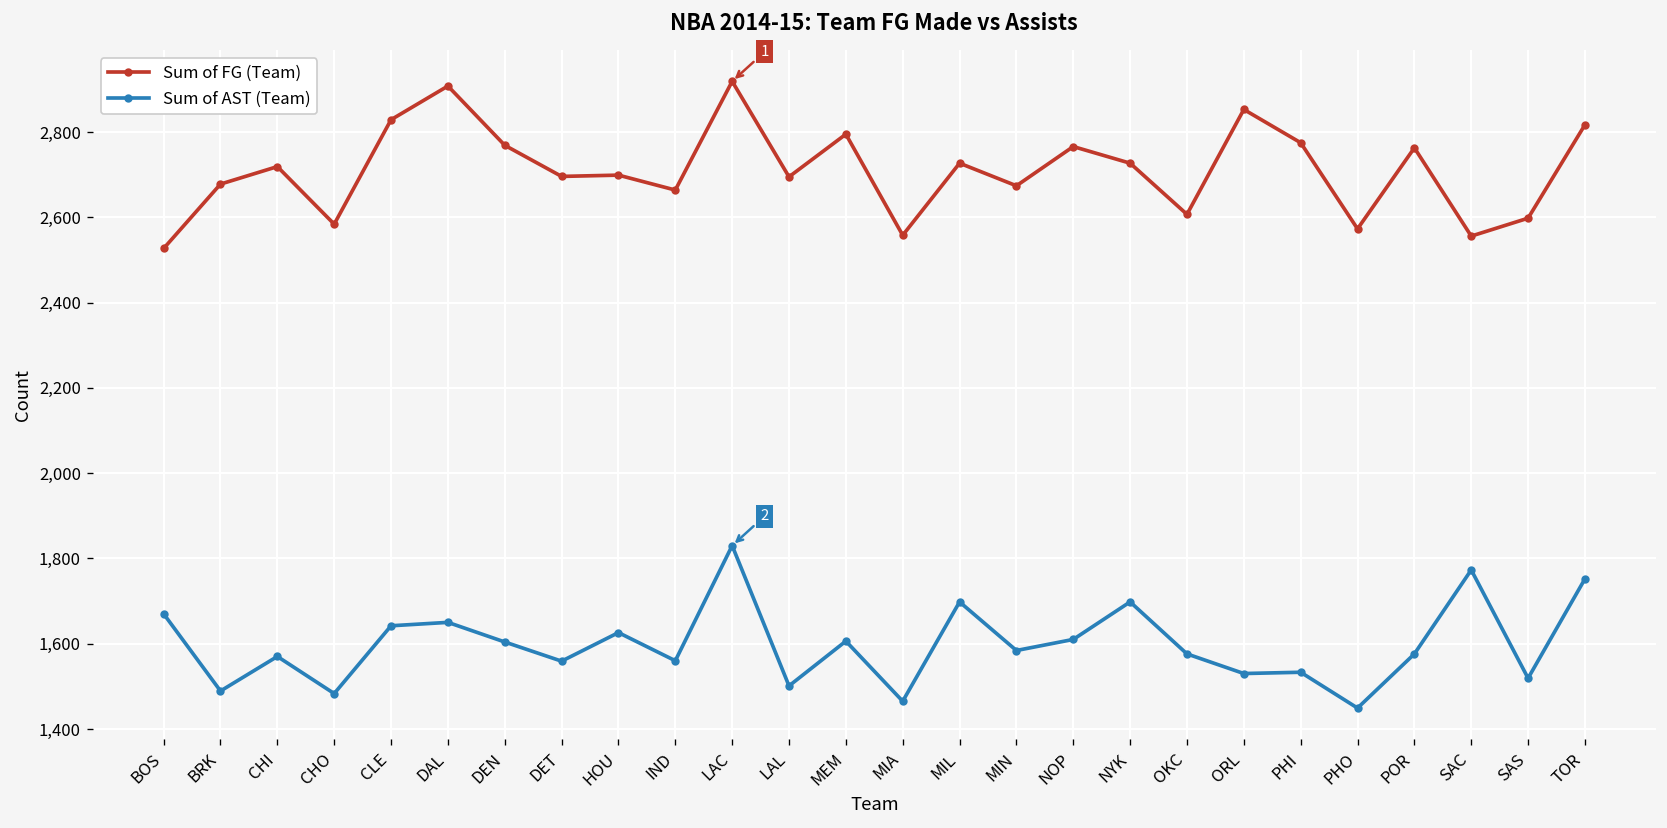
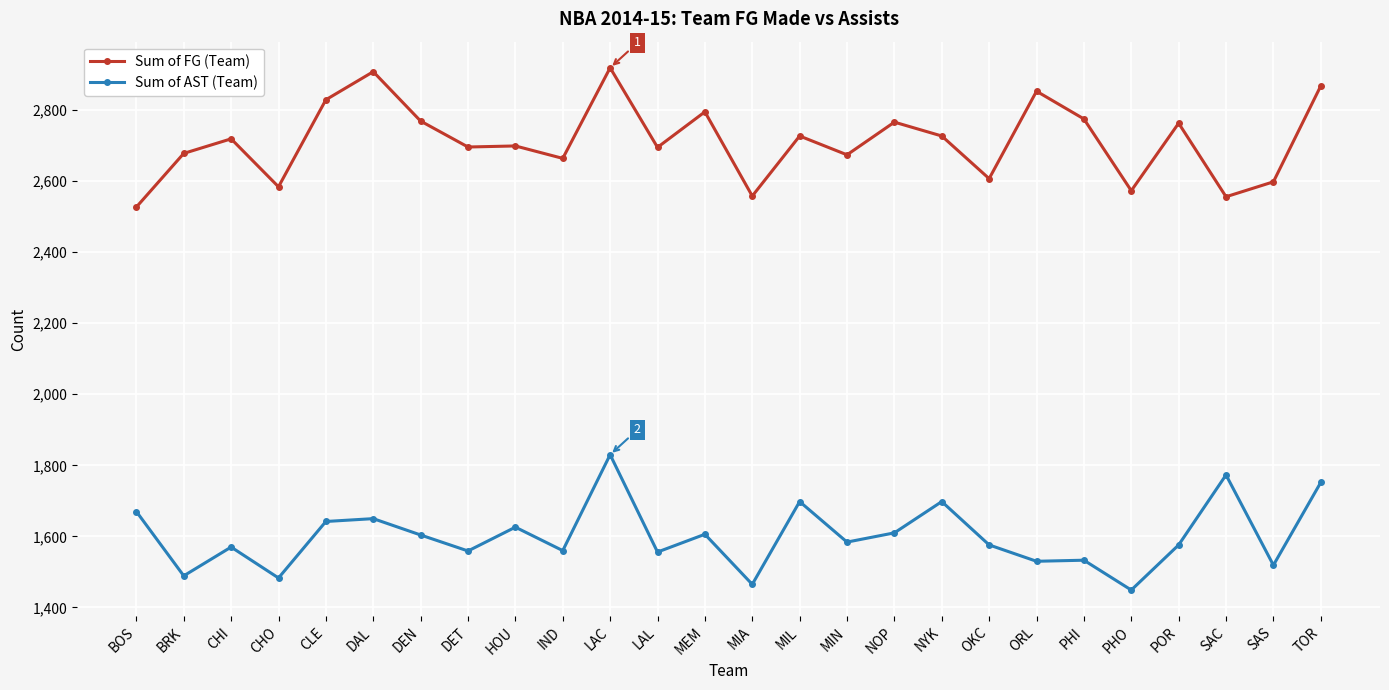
  {
    "Sum of FG (Team)": {
      "BOS": "2,530",
      "BRK": "2,680",
      "CHI": "2,720",
      "CHO": "2,580",
      "CLE": "2,830",
      "DAL": "2,910",
      "DEN": "2,770",
      "DET": "2,700",
      "HOU": "2,700",
      "IND": "2,660",
      "LAC": "2,920",
      "LAL": "2,700",
      "MEM": "2,800",
      "MIA": "2,560",
      "MIL": "2,730",
      "MIN": "2,670",
      "NOP": "2,770",
      "NYK": "2,730",
      "OKC": "2,610",
      "ORL": "2,850",
      "PHI": "2,780",
      "PHO": "2,570",
      "POR": "2,760",
      "SAC": "2,560",
      "SAS": "2,600",
-     "TOR": "2,820"
+     "TOR": "2,870"
    },
    "Sum of AST (Team)": {
      "BOS": "1,670",
      "BRK": "1,490",
      "CHI": "1,570",
      "CHO": "1,480",
      "CLE": "1,640",
      "DAL": "1,650",
      "DEN": "1,600",
      "DET": "1,560",
      "HOU": "1,630",
      "IND": "1,560",
      "LAC": "1,830",
-     "LAL": "1,500",
+     "LAL": "1,560",
      "MEM": "1,610",
      "MIA": "1,470",
      "MIL": "1,700",
      "MIN": "1,580",
      "NOP": "1,610",
      "NYK": "1,700",
      "OKC": "1,580",
      "ORL": "1,530",
      "PHI": "1,530",
      "PHO": "1,450",
      "POR": "1,580",
      "SAC": "1,770",
      "SAS": "1,520",
      "TOR": "1,750"
    }
  }
